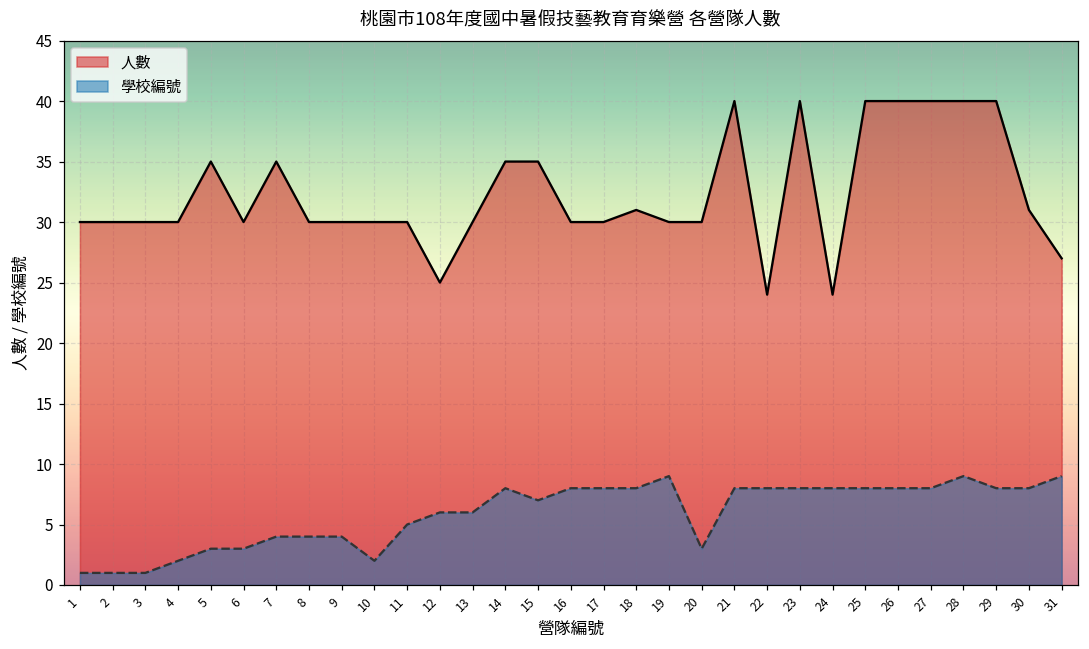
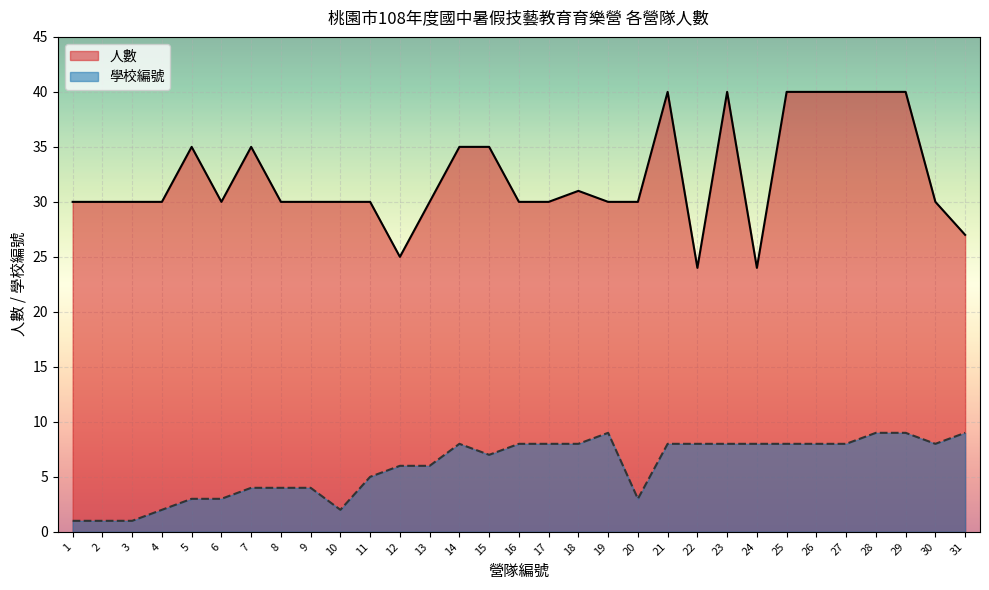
  {
    "人數": {
      "1": 30,
      "2": 30,
      "3": 30,
      "4": 30,
      "5": 35,
      "6": 30,
      "7": 35,
      "8": 30,
      "9": 30,
      "10": 30,
      "11": 30,
      "12": 25,
      "13": 30,
      "14": 35,
      "15": 35,
      "16": 30,
      "17": 30,
      "18": 31,
      "19": 30,
      "20": 30,
      "21": 40,
      "22": 24,
      "23": 40,
      "24": 24,
      "25": 40,
      "26": 40,
      "27": 40,
      "28": 40,
      "29": 40,
-     "30": 31,
+     "30": 30,
      "31": 27
    },
    "學校編號": {
      "1": 1,
      "2": 1,
      "3": 1,
      "4": 2,
      "5": 3,
      "6": 3,
      "7": 4,
      "8": 4,
      "9": 4,
      "10": 2,
      "11": 5,
      "12": 6,
      "13": 6,
      "14": 8,
      "15": 7,
      "16": 8,
      "17": 8,
      "18": 8,
      "19": 9,
      "20": 3,
      "21": 8,
      "22": 8,
      "23": 8,
      "24": 8,
      "25": 8,
      "26": 8,
      "27": 8,
      "28": 9,
-     "29": 8,
+     "29": 9,
      "30": 8,
      "31": 9
    }
  }
